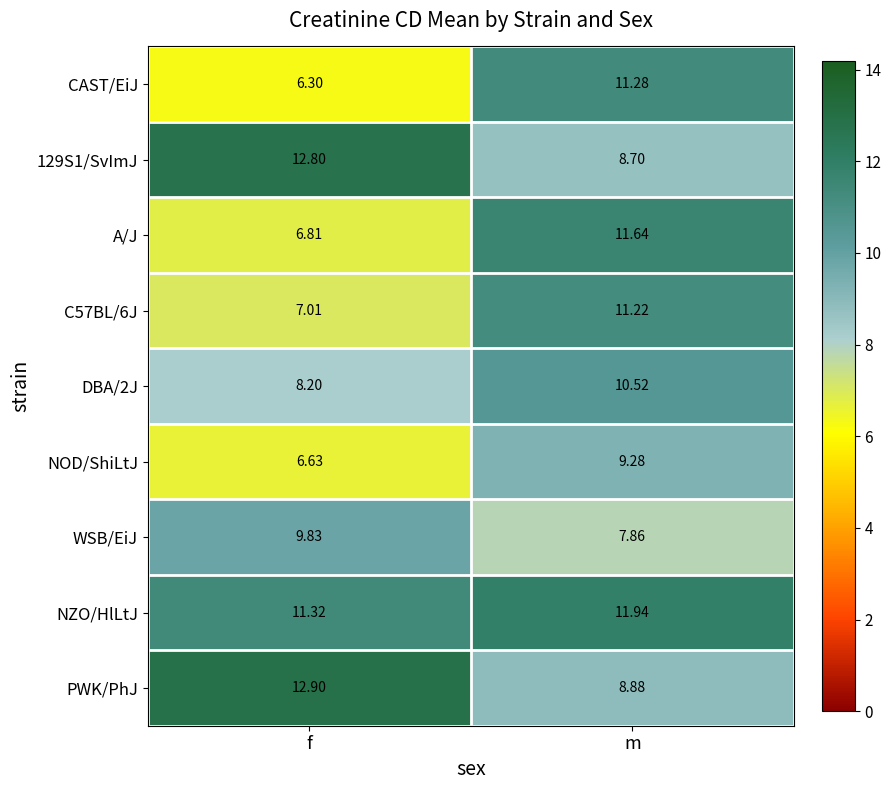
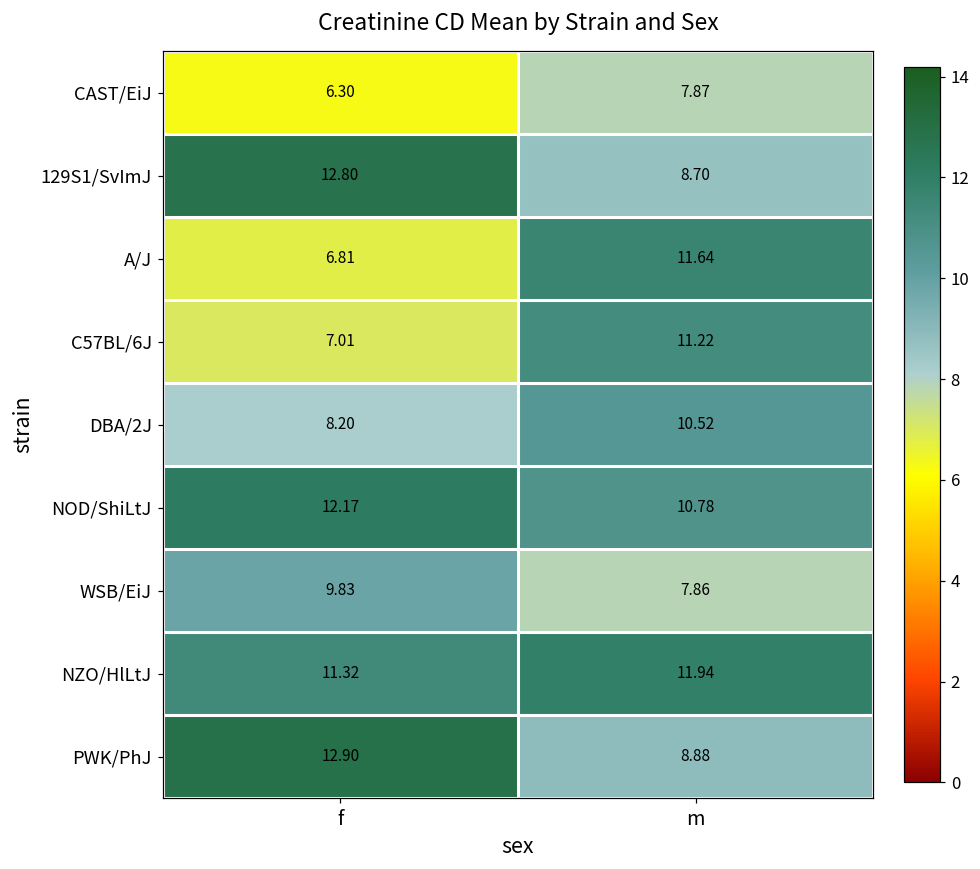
  {
    "CAST/EiJ": {
      "f": 6.30,
-     "m": 11.28
+     "m": 7.87
    },
    "129S1/SvImJ": {
      "f": 12.80,
      "m": 8.70
    },
    "A/J": {
      "f": 6.81,
      "m": 11.64
    },
    "C57BL/6J": {
      "f": 7.01,
      "m": 11.22
    },
    "DBA/2J": {
      "f": 8.20,
      "m": 10.52
    },
    "NOD/ShiLtJ": {
-     "f": 6.63,
-     "m": 9.28
+     "f": 12.17,
+     "m": 10.78
    },
    "WSB/EiJ": {
      "f": 9.83,
      "m": 7.86
    },
    "NZO/HlLtJ": {
      "f": 11.32,
      "m": 11.94
    },
    "PWK/PhJ": {
      "f": 12.90,
      "m": 8.88
    }
  }
